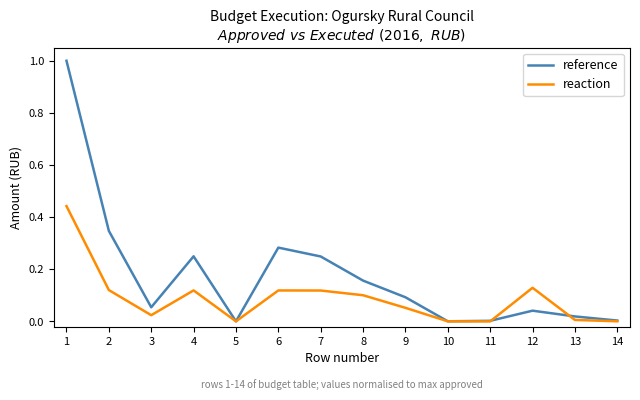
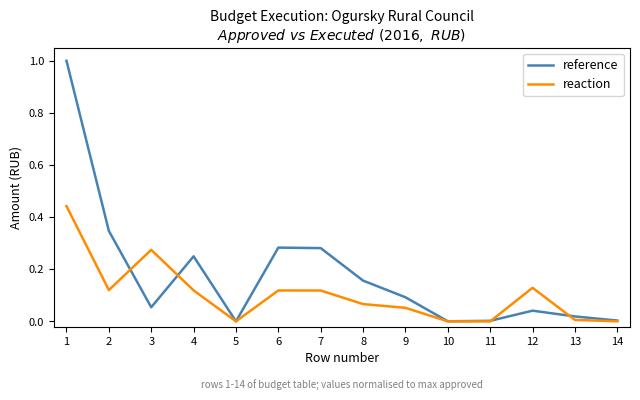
  {
    "reference": {
      "1": 1.00,
      "2": 0.35,
      "3": 0.05,
      "4": 0.25,
      "6": 0.28,
-     "7": 0.25,
+     "7": 0.28,
      "8": 0.16,
      "9": 0.09,
      "12": 0.04,
      "13": 0.02
    },
    "reaction": {
      "1": 0.44,
      "2": 0.12,
-     "3": 0.02,
+     "3": 0.27,
      "4": 0.12,
      "6": 0.12,
      "7": 0.12,
-     "8": 0.10,
+     "8": 0.07,
      "9": 0.05,
      "12": 0.13,
      "13": 0.01
    }
  }
